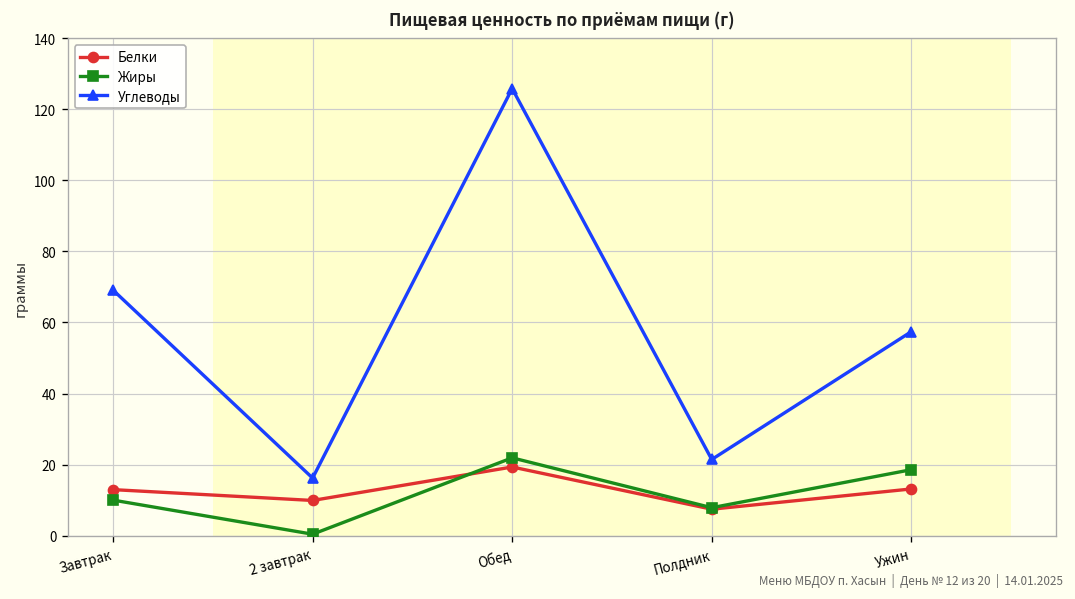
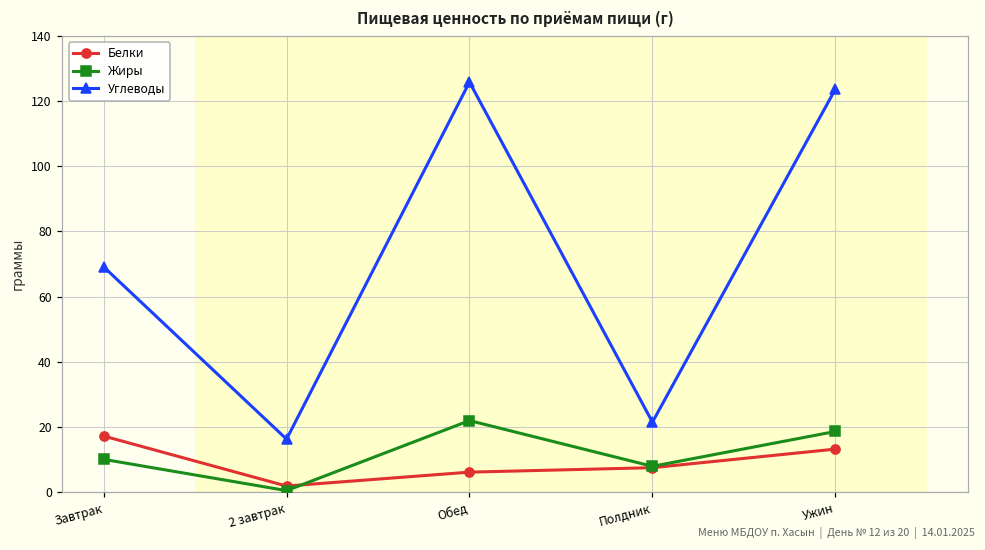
  {
    "Белки": {
-     "Завтрак": 13,
-     "2 завтрак": 10,
-     "Обед": 19,
+     "Завтрак": 17,
+     "2 завтрак": 2,
+     "Обед": 6,
      "Ужин": 13
    },
    "Жиры": {
      "Завтрак": 10,
      "2 завтрак": 0,
      "Обед": 22,
      "Ужин": 19
    },
    "Углеводы": {
      "Завтрак": 69,
      "2 завтрак": 16,
      "Обед": 126,
      "Полдник": 21,
-     "Ужин": 57
+     "Ужин": 124
    }
  }
